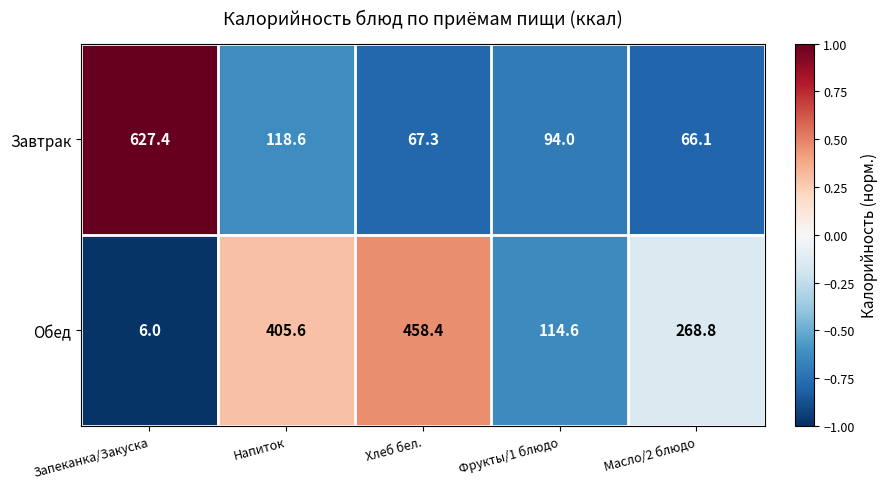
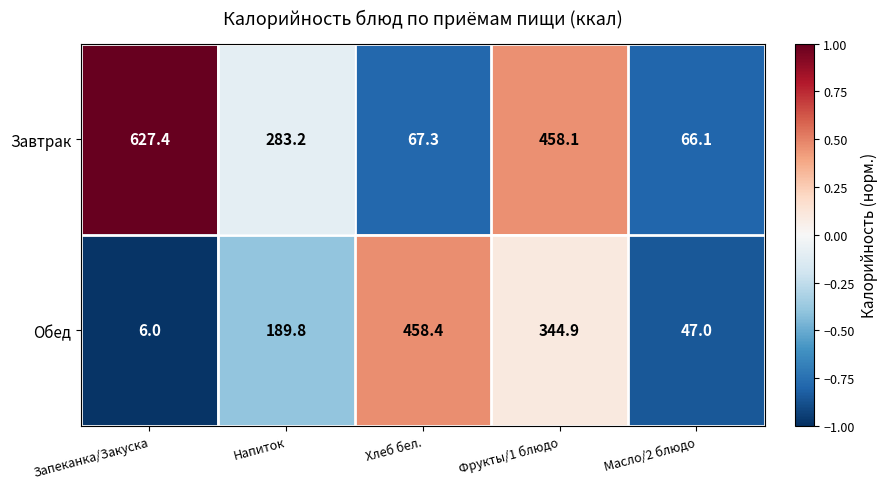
  {
    "Завтрак": {
      "Запеканка/Закуска": 627.4,
-     "Напиток": 118.6,
+     "Напиток": 283.2,
      "Хлеб бел.": 67.3,
-     "Фрукты/1 блюдо": 94.0,
+     "Фрукты/1 блюдо": 458.1,
      "Масло/2 блюдо": 66.1
    },
    "Обед": {
      "Запеканка/Закуска": 6.0,
-     "Напиток": 405.6,
+     "Напиток": 189.8,
      "Хлеб бел.": 458.4,
-     "Фрукты/1 блюдо": 114.6,
-     "Масло/2 блюдо": 268.8
+     "Фрукты/1 блюдо": 344.9,
+     "Масло/2 блюдо": 47.0
    }
  }
